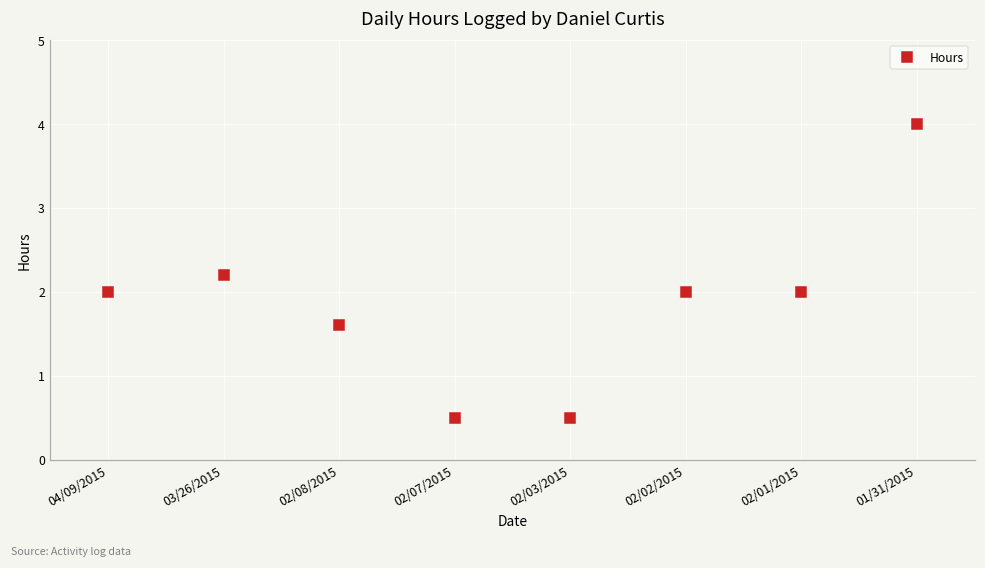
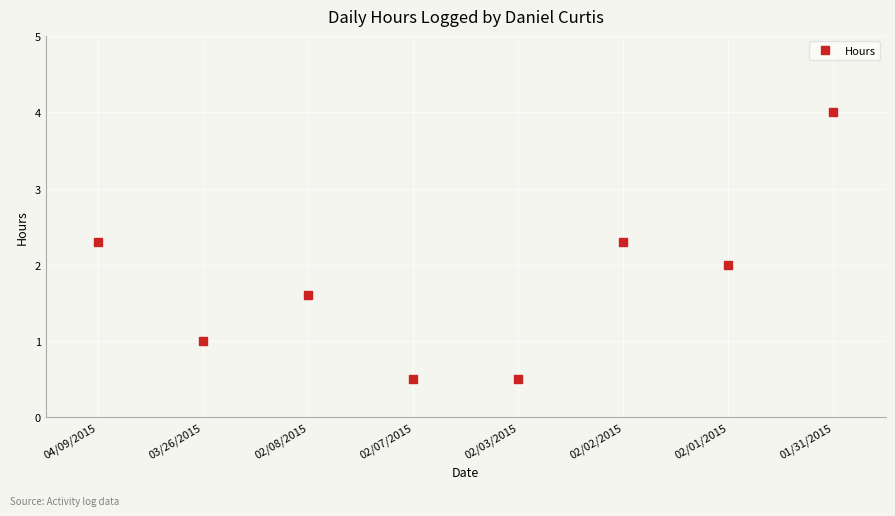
  {
-   "04/09/2015": 2.0,
-   "03/26/2015": 2.2,
+   "04/09/2015": 2.3,
+   "03/26/2015": 1.0,
    "02/08/2015": 1.6,
    "02/07/2015": 0.5,
    "02/03/2015": 0.5,
-   "02/02/2015": 2.0,
+   "02/02/2015": 2.3,
    "02/01/2015": 2.0,
    "01/31/2015": 4.0
  }
